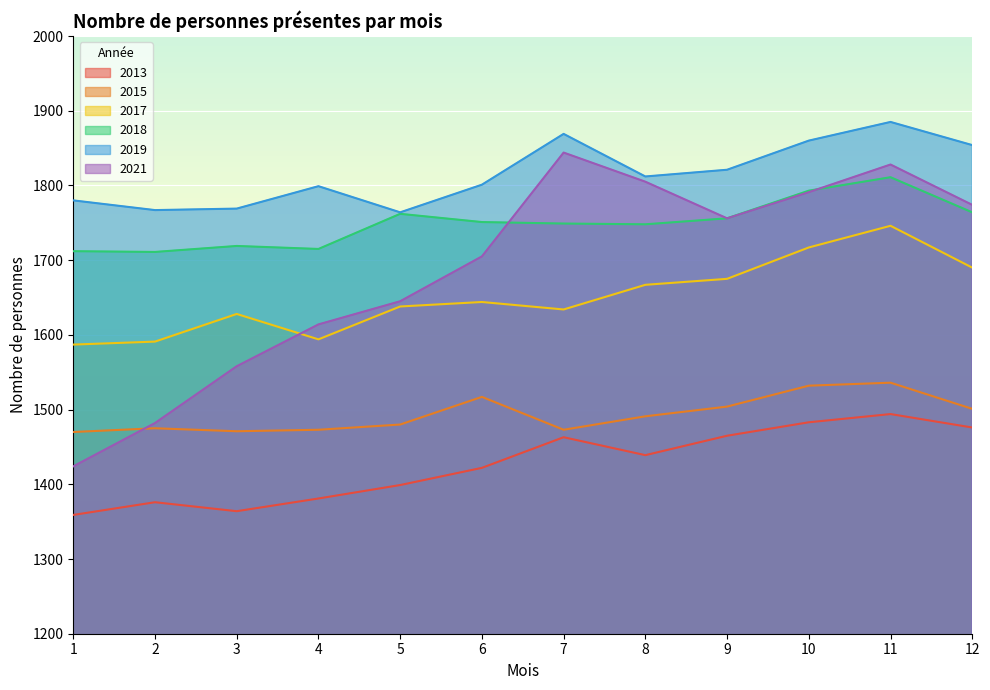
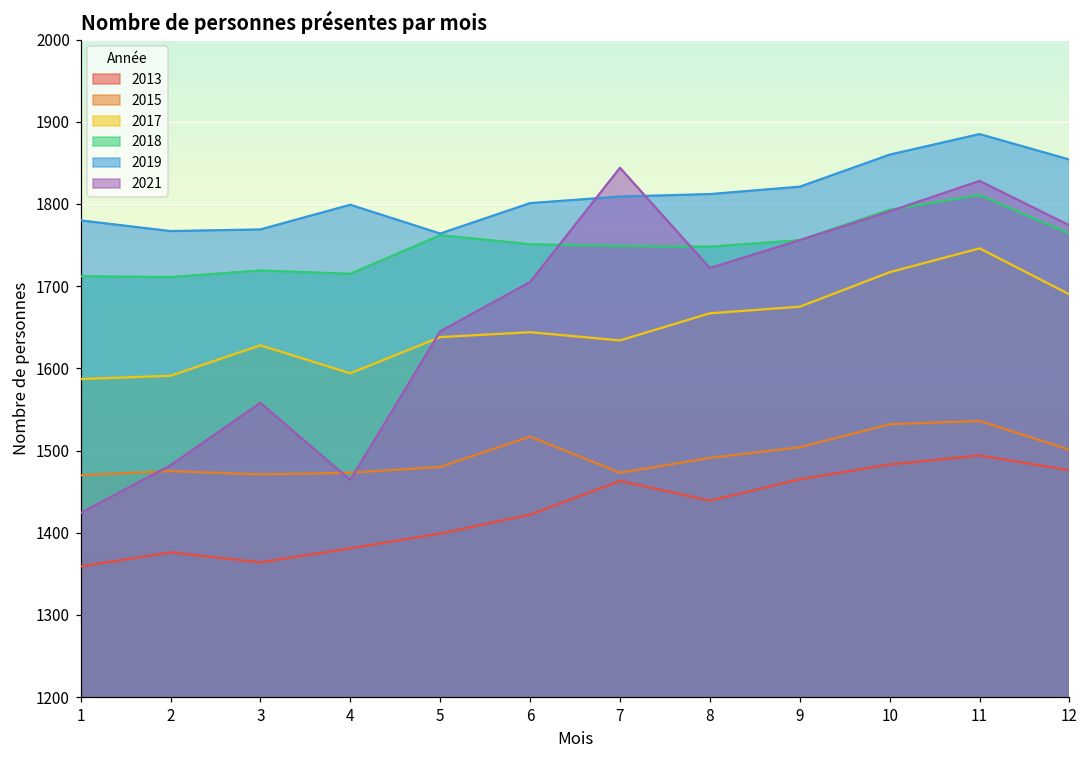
  {
    "2017": {
      "1": 1590,
      "2": 1590,
      "3": 1630,
      "4": 1590,
      "5": 1640,
      "6": 1640,
      "7": 1630,
      "8": 1670,
      "9": 1680,
      "10": 1720,
      "11": 1750,
      "12": 1690
    },
    "2018": {
      "1": 1710,
      "2": 1710,
      "3": 1720,
      "4": 1720,
      "6": 1750,
      "7": 1750,
      "8": 1750,
      "11": 1810,
      "12": 1760
    },
    "2019": {
      "1": 1780,
      "2": 1770,
      "3": 1770,
      "4": 1800,
      "6": 1800,
-     "7": 1870,
+     "7": 1810,
      "8": 1810,
      "9": 1820,
      "10": 1860,
      "11": 1890,
      "12": 1850
    },
    "2021": {
      "1": 1420,
      "2": 1480,
      "3": 1560,
-     "4": 1610,
+     "4": 1460,
      "5": 1650,
      "6": 1710,
      "7": 1840,
-     "8": 1810,
+     "8": 1720,
      "11": 1830,
      "12": 1770
    }
  }
